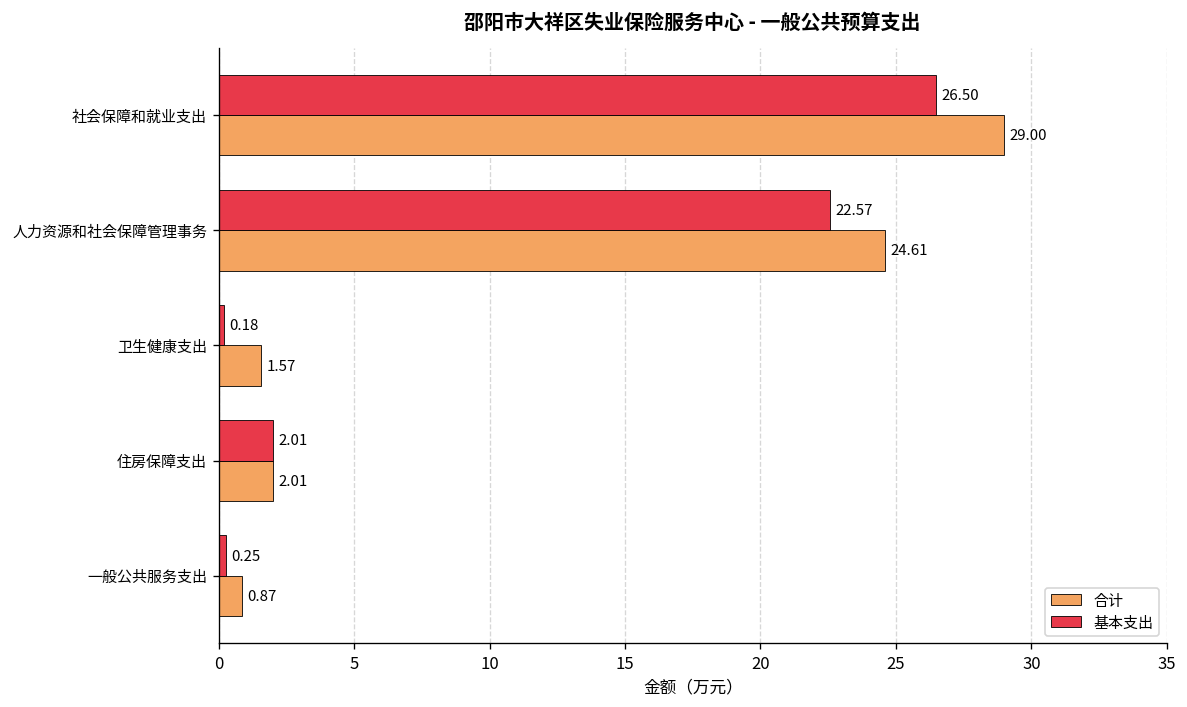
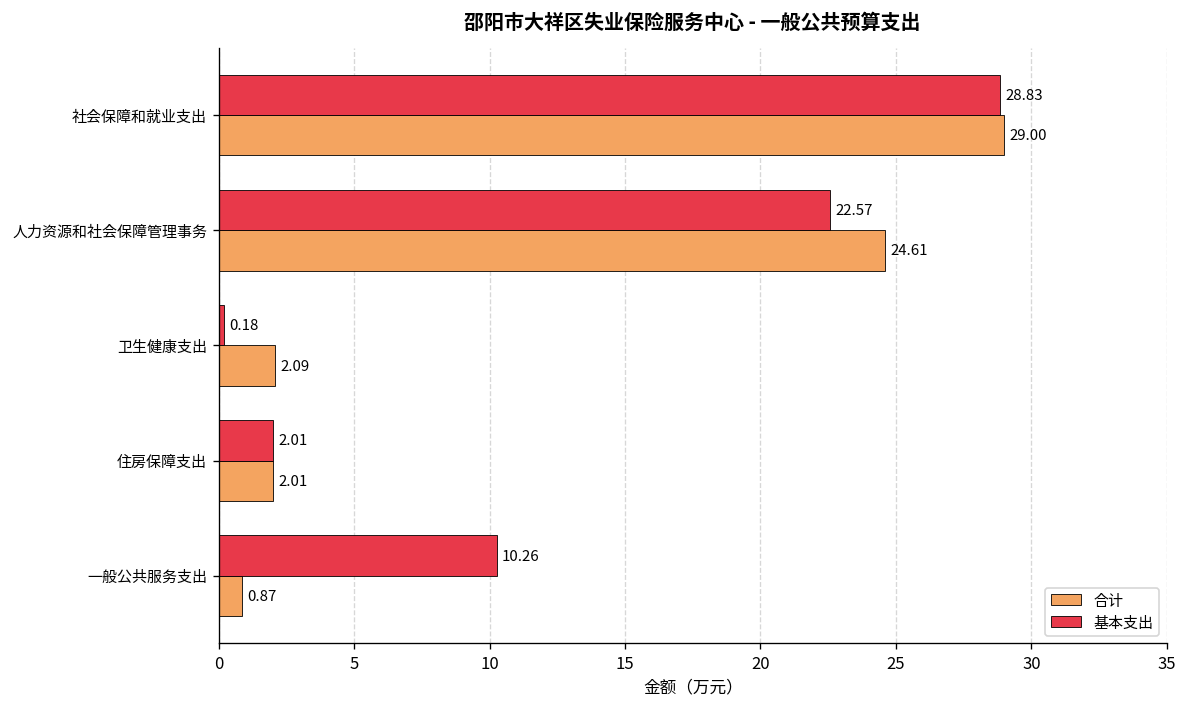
  {
    "合计": {
      "社会保障和就业支出": 29.00,
      "人力资源和社会保障管理事务": 24.61,
-     "卫生健康支出": 1.57,
+     "卫生健康支出": 2.09,
      "住房保障支出": 2.01,
      "一般公共服务支出": 0.87
    },
    "基本支出": {
-     "社会保障和就业支出": 26.50,
+     "社会保障和就业支出": 28.83,
      "人力资源和社会保障管理事务": 22.57,
      "卫生健康支出": 0.18,
      "住房保障支出": 2.01,
-     "一般公共服务支出": 0.25
+     "一般公共服务支出": 10.26
    }
  }
